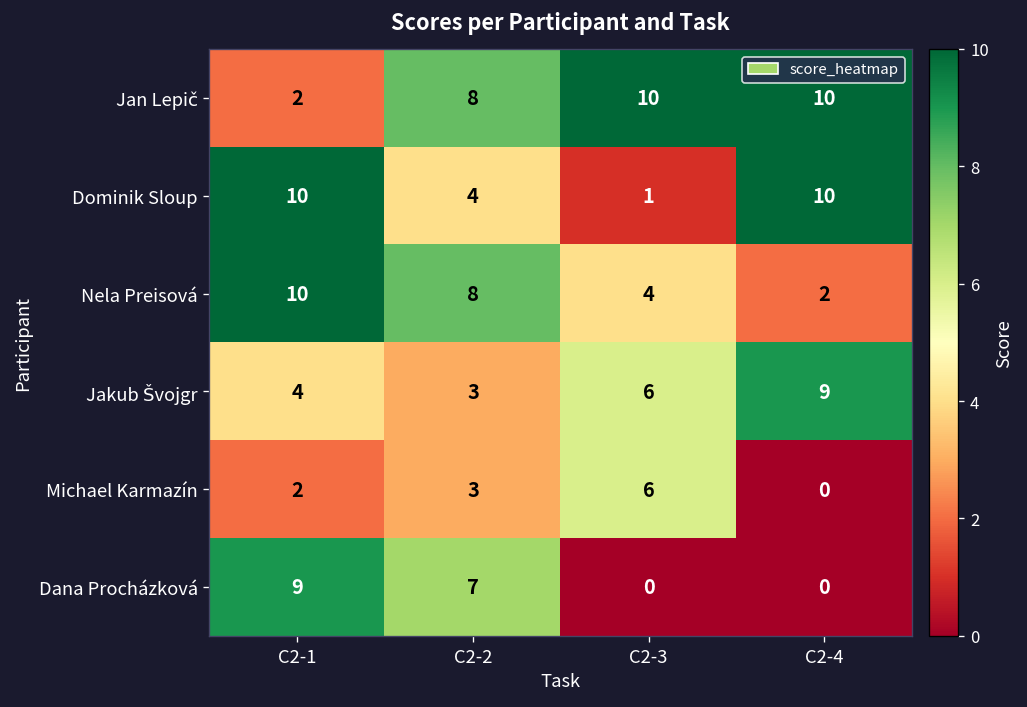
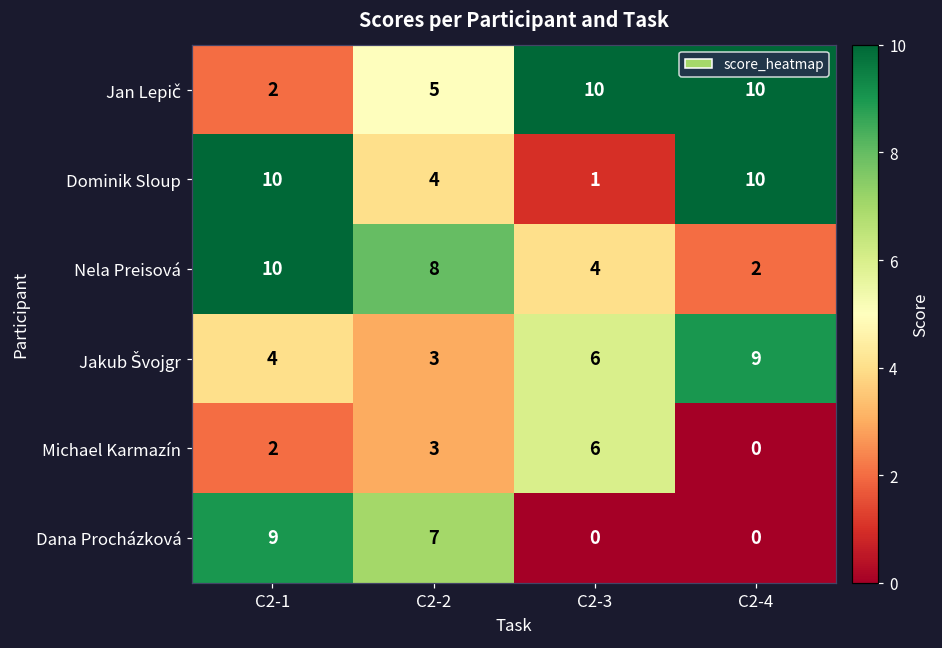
  {
    "Jan Lepič": {
      "C2-1": 2,
-     "C2-2": 8,
+     "C2-2": 5,
      "C2-3": 10,
      "C2-4": 10
    },
    "Dominik Sloup": {
      "C2-1": 10,
      "C2-2": 4,
      "C2-3": 1,
      "C2-4": 10
    },
    "Nela Preisová": {
      "C2-1": 10,
      "C2-2": 8,
      "C2-3": 4,
      "C2-4": 2
    },
    "Jakub Švojgr": {
      "C2-1": 4,
      "C2-2": 3,
      "C2-3": 6,
      "C2-4": 9
    },
    "Michael Karmazín": {
      "C2-1": 2,
      "C2-2": 3,
      "C2-3": 6,
      "C2-4": 0
    },
    "Dana Procházková": {
      "C2-1": 9,
      "C2-2": 7,
      "C2-3": 0,
      "C2-4": 0
    }
  }
